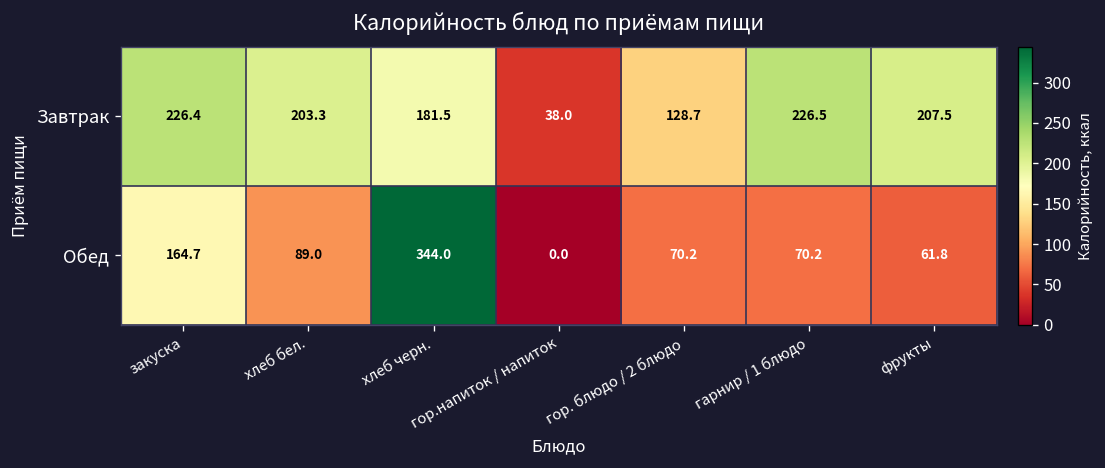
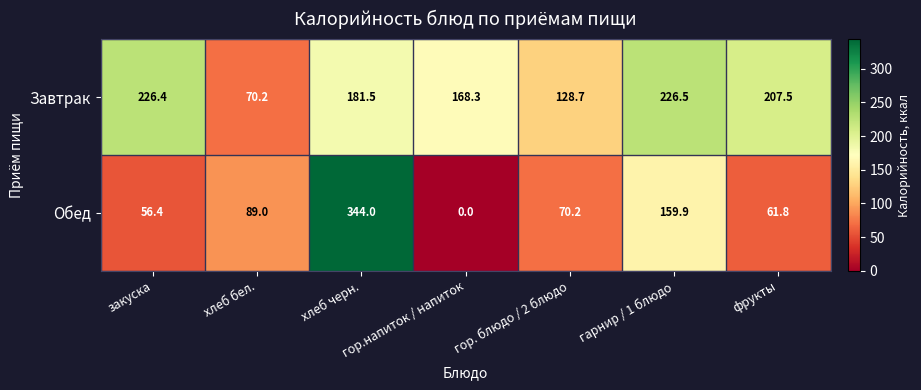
  {
    "Завтрак": {
      "закуска": 226.4,
-     "хлеб бел.": 203.3,
+     "хлеб бел.": 70.2,
      "хлеб черн.": 181.5,
-     "гор.напиток / напиток": 38.0,
+     "гор.напиток / напиток": 168.3,
      "гор. блюдо / 2 блюдо": 128.7,
      "гарнир / 1 блюдо": 226.5,
      "фрукты": 207.5
    },
    "Обед": {
-     "закуска": 164.7,
+     "закуска": 56.4,
      "хлеб бел.": 89.0,
      "хлеб черн.": 344.0,
      "гор.напиток / напиток": 0.0,
      "гор. блюдо / 2 блюдо": 70.2,
-     "гарнир / 1 блюдо": 70.2,
+     "гарнир / 1 блюдо": 159.9,
      "фрукты": 61.8
    }
  }
